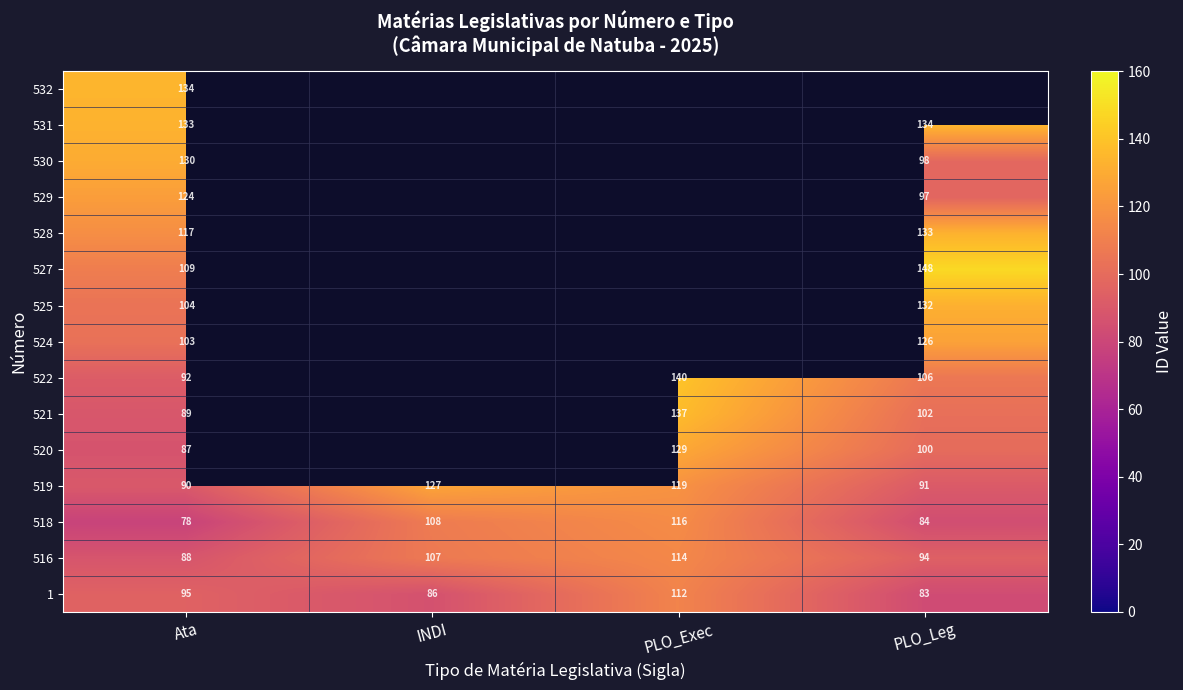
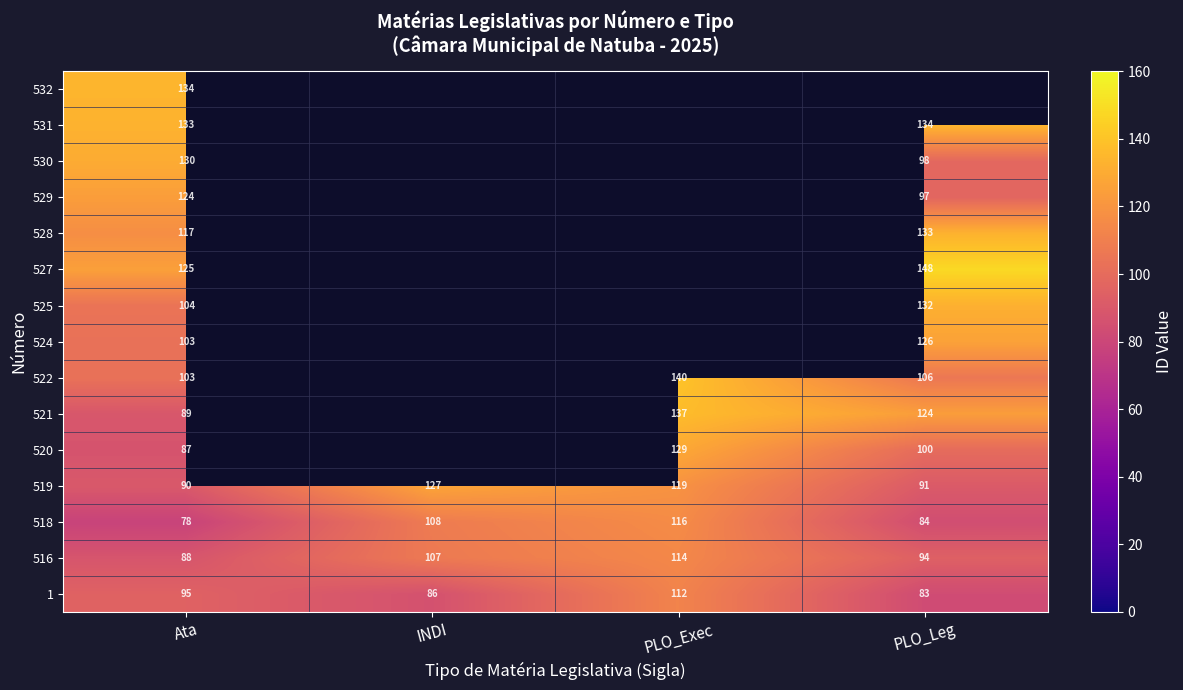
  {
    "532": {
      "Ata": 134
    },
    "531": {
      "Ata": 133,
      "PLO_Leg": 134
    },
    "530": {
      "Ata": 130,
      "PLO_Leg": 98
    },
    "529": {
      "Ata": 124,
      "PLO_Leg": 97
    },
    "528": {
      "Ata": 117,
      "PLO_Leg": 133
    },
    "527": {
-     "Ata": 109,
+     "Ata": 125,
      "PLO_Leg": 148
    },
    "525": {
      "Ata": 104,
      "PLO_Leg": 132
    },
    "524": {
      "Ata": 103,
      "PLO_Leg": 126
    },
    "522": {
-     "Ata": 92,
+     "Ata": 103,
      "PLO_Exec": 140,
      "PLO_Leg": 106
    },
    "521": {
      "Ata": 89,
      "PLO_Exec": 137,
-     "PLO_Leg": 102
+     "PLO_Leg": 124
    },
    "520": {
      "Ata": 87,
      "PLO_Exec": 129,
      "PLO_Leg": 100
    },
    "519": {
      "Ata": 90,
      "INDI": 127,
      "PLO_Exec": 119,
      "PLO_Leg": 91
    },
    "518": {
      "Ata": 78,
      "INDI": 108,
      "PLO_Exec": 116,
      "PLO_Leg": 84
    },
    "516": {
      "Ata": 88,
      "INDI": 107,
      "PLO_Exec": 114,
      "PLO_Leg": 94
    },
    "1": {
      "Ata": 95,
      "INDI": 86,
      "PLO_Exec": 112,
      "PLO_Leg": 83
    }
  }
